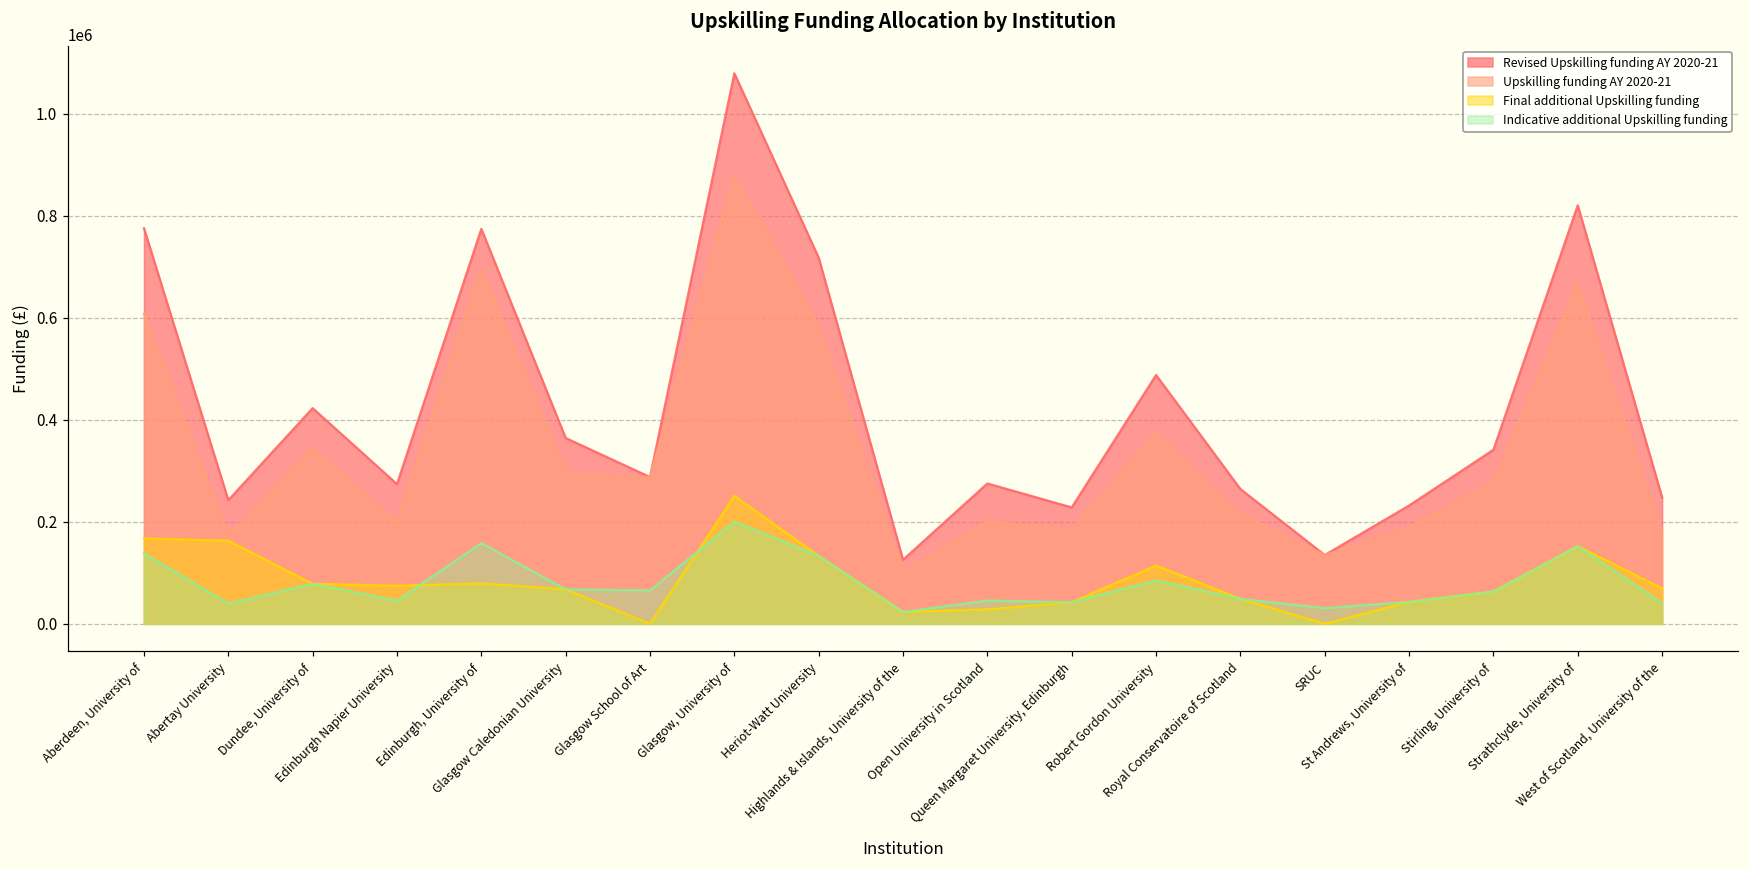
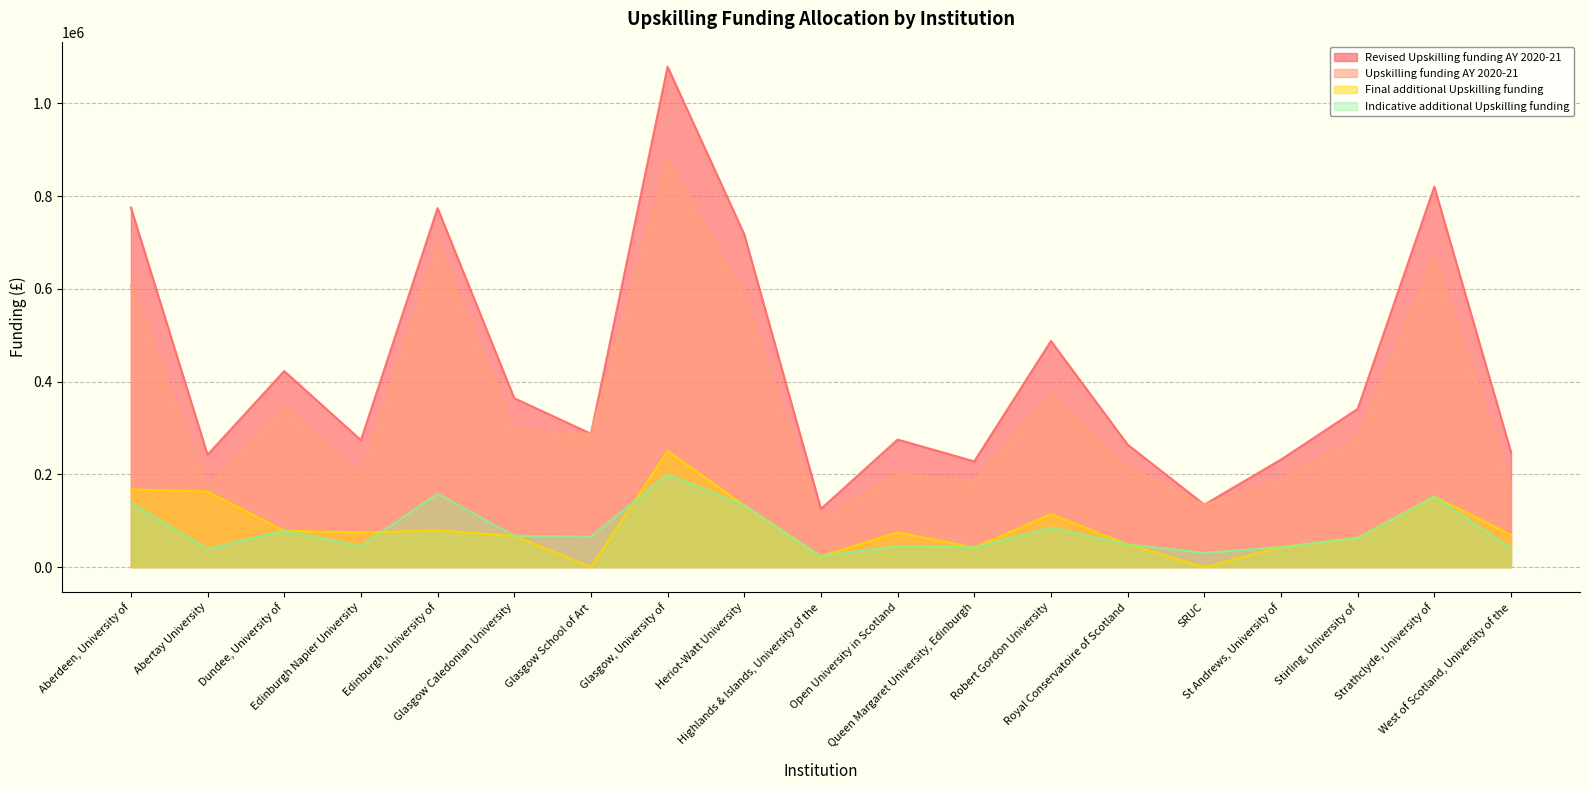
  {
    "Final additional Upskilling funding": {
      "Aberdeen, University of": 170000,
      "Abertay University": 160000,
      "Edinburgh Napier University": 70000,
      "Edinburgh, University of": 80000,
      "Glasgow School of Art": 0,
      "Glasgow, University of": 250000,
-     "Open University in Scotland": 30000,
+     "Open University in Scotland": 70000,
      "Robert Gordon University": 110000,
      "SRUC": 0,
      "West of Scotland, University of the": 70000
    },
    "Indicative additional Upskilling funding": {
      "Aberdeen, University of": 140000,
      "Abertay University": 40000,
      "Edinburgh Napier University": 50000,
      "Edinburgh, University of": 160000,
      "Glasgow School of Art": 70000,
      "Glasgow, University of": 200000,
      "Open University in Scotland": 50000,
      "Robert Gordon University": 80000,
      "SRUC": 30000,
      "West of Scotland, University of the": 40000
    }
  }
